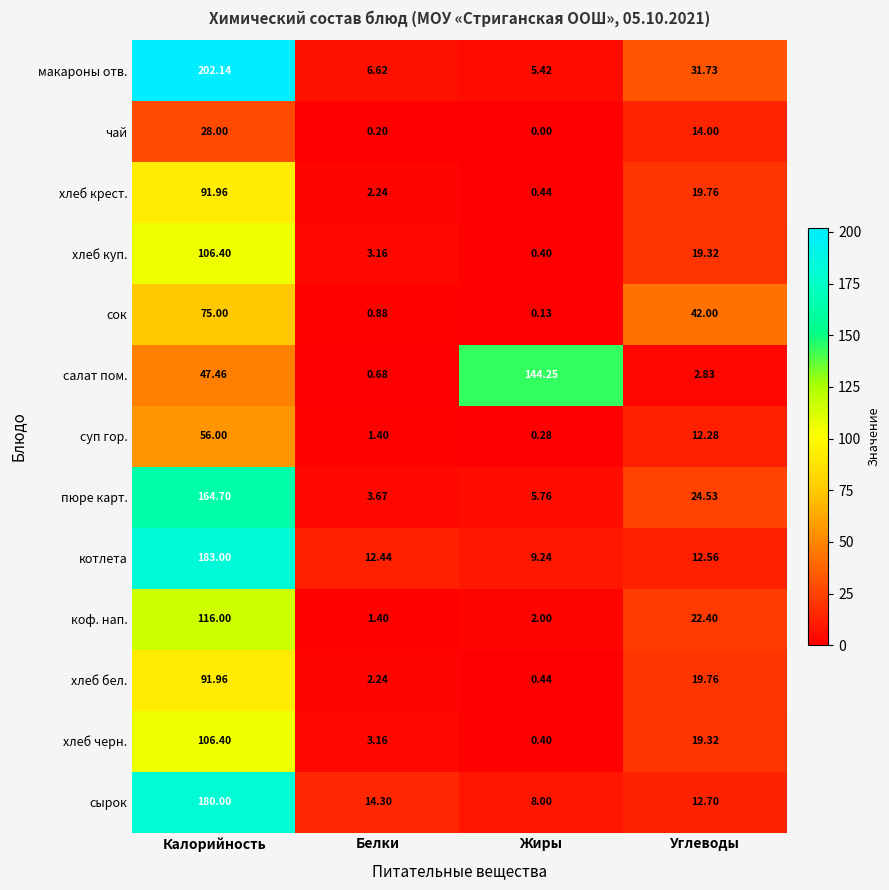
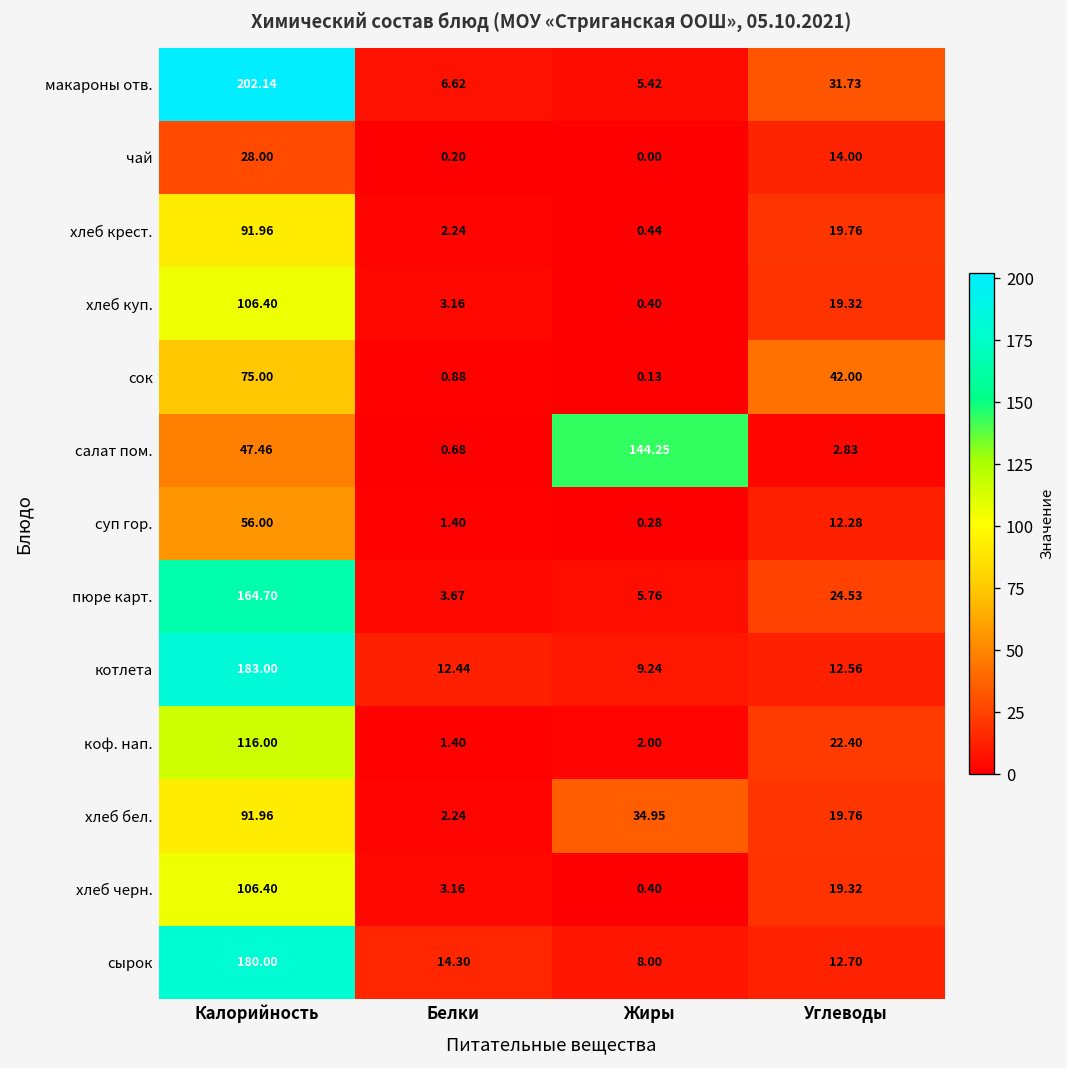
  {
    "макароны отв.": {
      "Калорийность": 202.14,
      "Белки": 6.62,
      "Жиры": 5.42,
      "Углеводы": 31.73
    },
    "чай": {
      "Калорийность": 28.00,
      "Белки": 0.20,
      "Жиры": 0.00,
      "Углеводы": 14.00
    },
    "хлеб крест.": {
      "Калорийность": 91.96,
      "Белки": 2.24,
      "Жиры": 0.44,
      "Углеводы": 19.76
    },
    "хлеб куп.": {
      "Калорийность": 106.40,
      "Белки": 3.16,
      "Жиры": 0.40,
      "Углеводы": 19.32
    },
    "сок": {
      "Калорийность": 75.00,
      "Белки": 0.88,
      "Жиры": 0.13,
      "Углеводы": 42.00
    },
    "салат пом.": {
      "Калорийность": 47.46,
      "Белки": 0.68,
      "Жиры": 144.25,
      "Углеводы": 2.83
    },
    "суп гор.": {
      "Калорийность": 56.00,
      "Белки": 1.40,
      "Жиры": 0.28,
      "Углеводы": 12.28
    },
    "пюре карт.": {
      "Калорийность": 164.70,
      "Белки": 3.67,
      "Жиры": 5.76,
      "Углеводы": 24.53
    },
    "котлета": {
      "Калорийность": 183.00,
      "Белки": 12.44,
      "Жиры": 9.24,
      "Углеводы": 12.56
    },
    "коф. нап.": {
      "Калорийность": 116.00,
      "Белки": 1.40,
      "Жиры": 2.00,
      "Углеводы": 22.40
    },
    "хлеб бел.": {
      "Калорийность": 91.96,
      "Белки": 2.24,
-     "Жиры": 0.44,
+     "Жиры": 34.95,
      "Углеводы": 19.76
    },
    "хлеб черн.": {
      "Калорийность": 106.40,
      "Белки": 3.16,
      "Жиры": 0.40,
      "Углеводы": 19.32
    },
    "сырок": {
      "Калорийность": 180.00,
      "Белки": 14.30,
      "Жиры": 8.00,
      "Углеводы": 12.70
    }
  }
